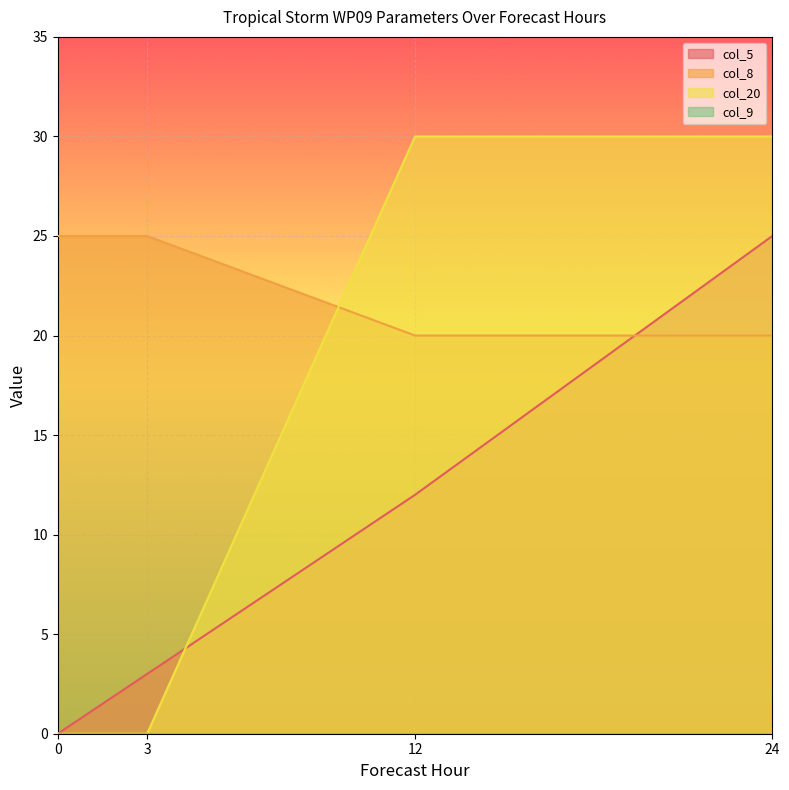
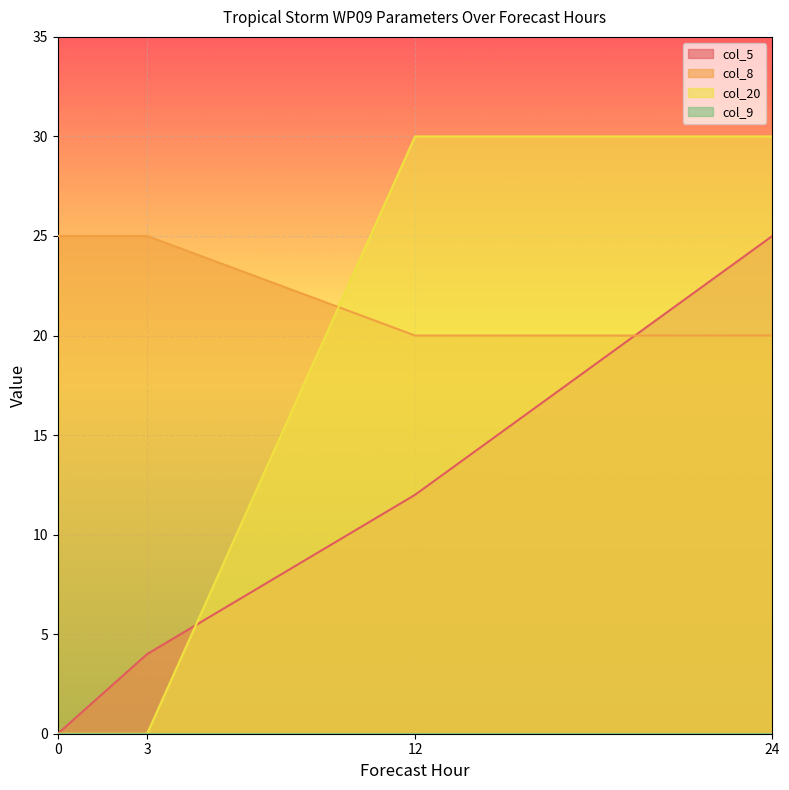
  {
    "col_5": {
-     "3": 3,
+     "3": 4,
      "12": 12,
      "24": 25
    },
    "col_9": {
      "12": 0,
      "24": 0
    }
  }
